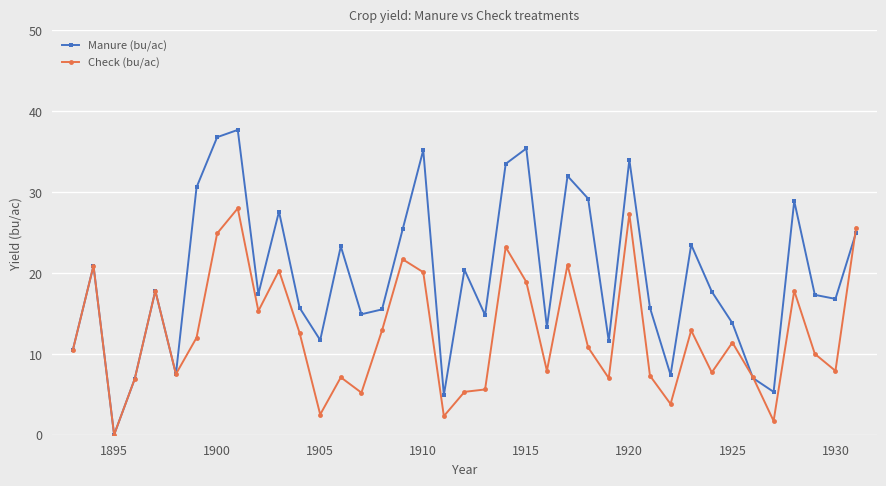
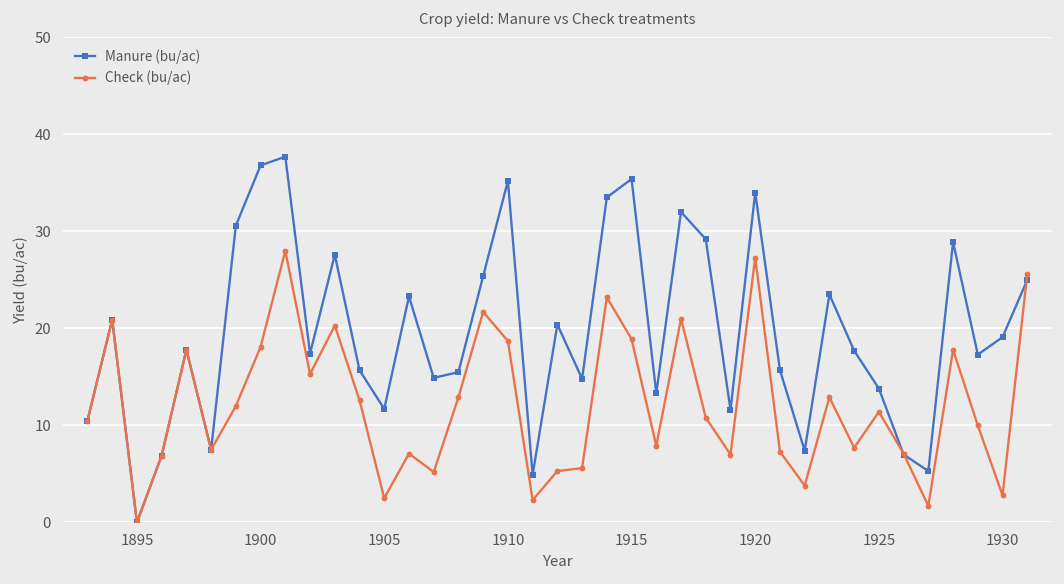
  {
    "Manure (bu/ac)": {
      "1900": 37,
      "1905": 12,
      "1910": 35,
      "1915": 35,
      "1920": 34,
      "1925": 14,
-     "1930": 17
+     "1930": 19
    },
    "Check (bu/ac)": {
-     "1900": 25,
+     "1900": 18,
      "1905": 3,
-     "1910": 20,
+     "1910": 19,
      "1915": 19,
      "1920": 27,
      "1925": 11,
-     "1930": 8
+     "1930": 3
    }
  }
